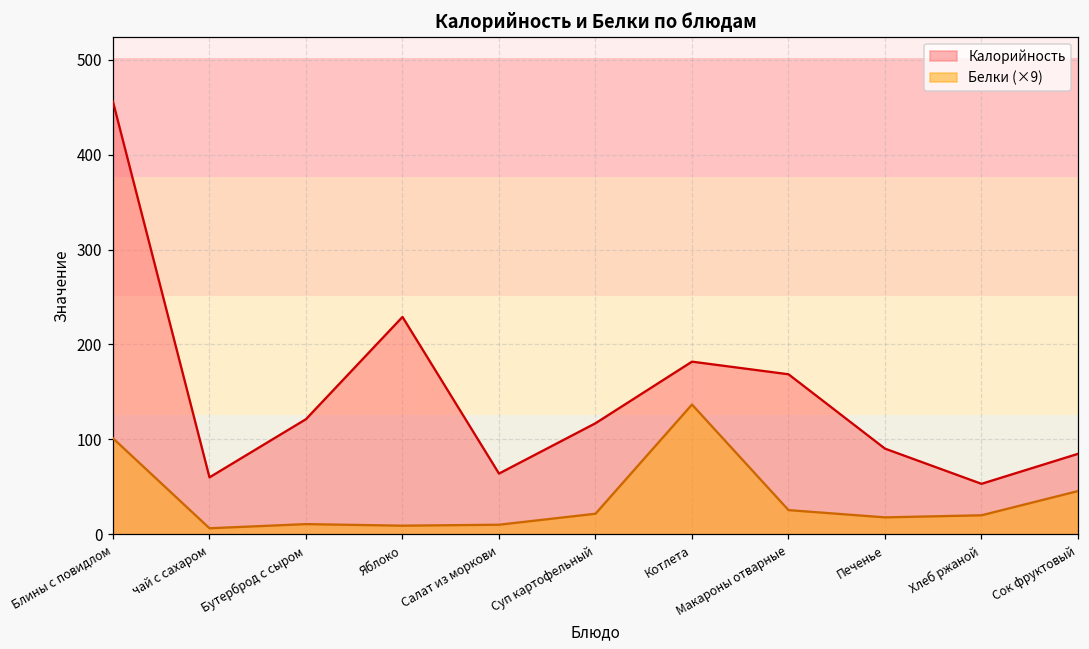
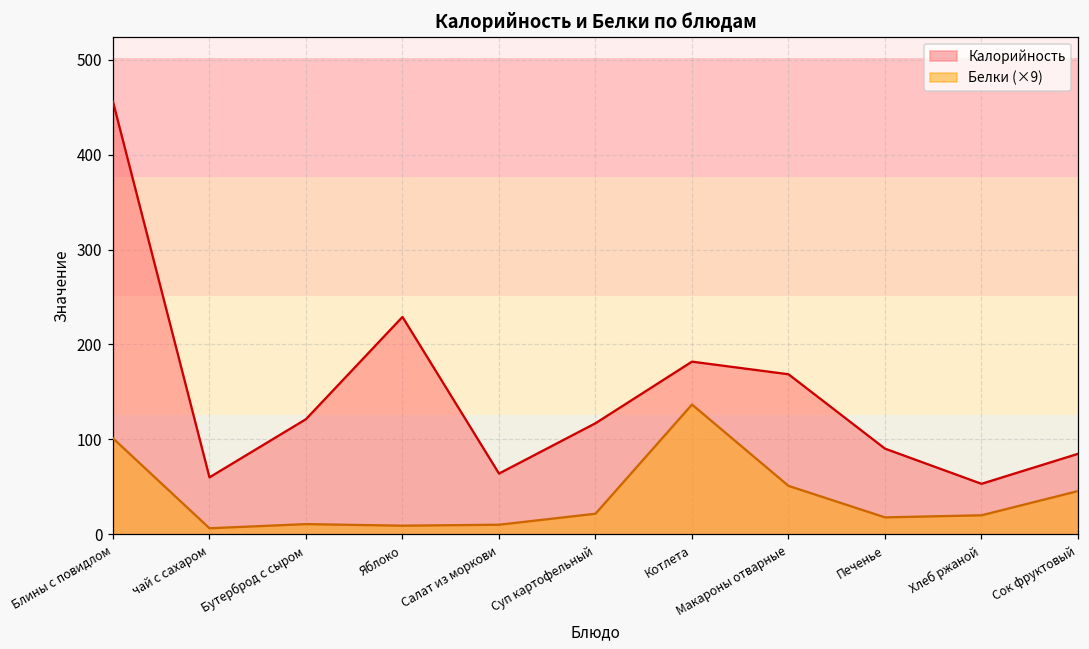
  {
    "Калорийность": {
      "Блины с повидлом": 460,
      "чай с сахаром": 60,
      "Бутерброд с сыром": 120,
      "Яблоко": 230,
      "Салат из моркови": 60,
      "Суп картофельный": 120,
      "Котлета": 180,
      "Макароны отварные": 170,
      "Печенье": 90,
      "Хлеб ржаной": 50,
      "Сок фруктовый": 80
    },
    "Белки (×9)": {
      "Блины с повидлом": 100,
      "чай с сахаром": 10,
      "Бутерброд с сыром": 10,
      "Яблоко": 10,
      "Салат из моркови": 10,
      "Суп картофельный": 20,
      "Котлета": 140,
-     "Макароны отварные": 30,
+     "Макароны отварные": 50,
      "Печенье": 20,
      "Хлеб ржаной": 20,
      "Сок фруктовый": 50
    }
  }
